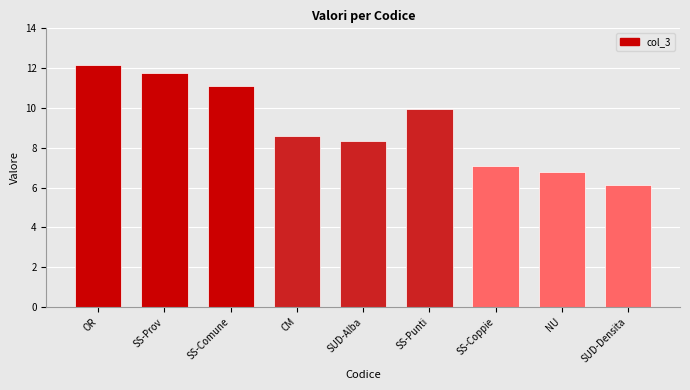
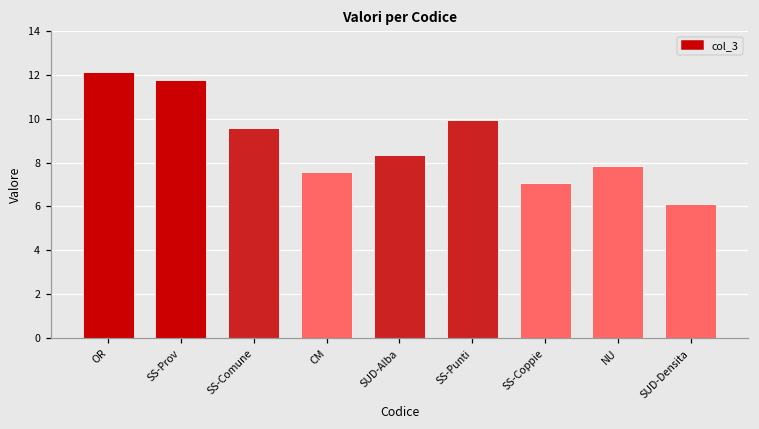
  {
    "OR": 12.1,
    "SS-Prov": 11.8,
-   "SS-Comune": 11.1,
-   "CM": 8.6,
+   "SS-Comune": 9.6,
+   "CM": 7.6,
    "SUD-Alba": 8.3,
    "SS-Punti": 9.9,
    "SS-Coppie": 7.1,
-   "NU": 6.8,
+   "NU": 7.9,
    "SUD-Densita": 6.1
  }
